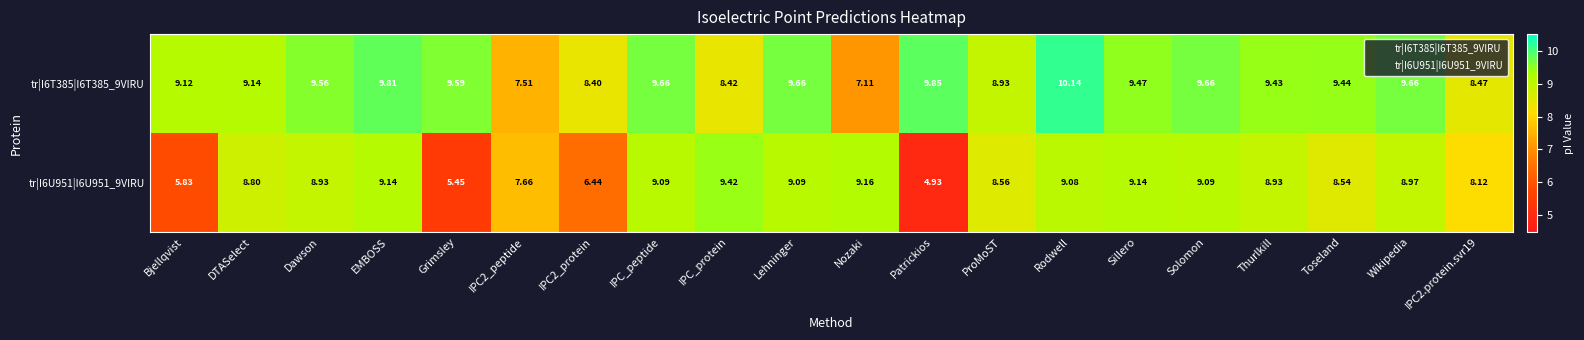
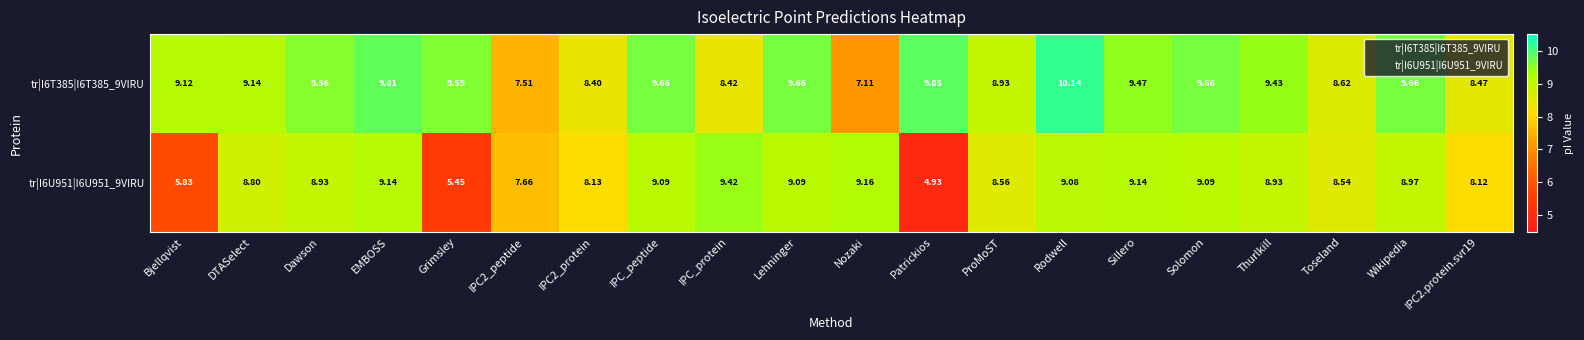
  {
    "tr|I6T385|I6T385_9VIRU": {
      "Bjellqvist": 9.12,
      "DTASelect": 9.14,
      "Dawson": 9.56,
      "EMBOSS": 9.81,
      "Grimsley": 9.59,
      "IPC2_peptide": 7.51,
      "IPC2_protein": 8.40,
      "IPC_peptide": 9.66,
      "IPC_protein": 8.42,
      "Lehninger": 9.66,
      "Nozaki": 7.11,
      "Patrickios": 9.85,
      "ProMoST": 8.93,
      "Rodwell": 10.14,
      "Sillero": 9.47,
      "Solomon": 9.66,
      "Thurlkill": 9.43,
-     "Toseland": 9.44,
+     "Toseland": 8.62,
      "Wikipedia": 9.66,
      "IPC2.protein.svr19": 8.47
    },
    "tr|I6U951|I6U951_9VIRU": {
      "Bjellqvist": 5.83,
      "DTASelect": 8.80,
      "Dawson": 8.93,
      "EMBOSS": 9.14,
      "Grimsley": 5.45,
      "IPC2_peptide": 7.66,
-     "IPC2_protein": 6.44,
+     "IPC2_protein": 8.13,
      "IPC_peptide": 9.09,
      "IPC_protein": 9.42,
      "Lehninger": 9.09,
      "Nozaki": 9.16,
      "Patrickios": 4.93,
      "ProMoST": 8.56,
      "Rodwell": 9.08,
      "Sillero": 9.14,
      "Solomon": 9.09,
      "Thurlkill": 8.93,
      "Toseland": 8.54,
      "Wikipedia": 8.97,
      "IPC2.protein.svr19": 8.12
    }
  }
